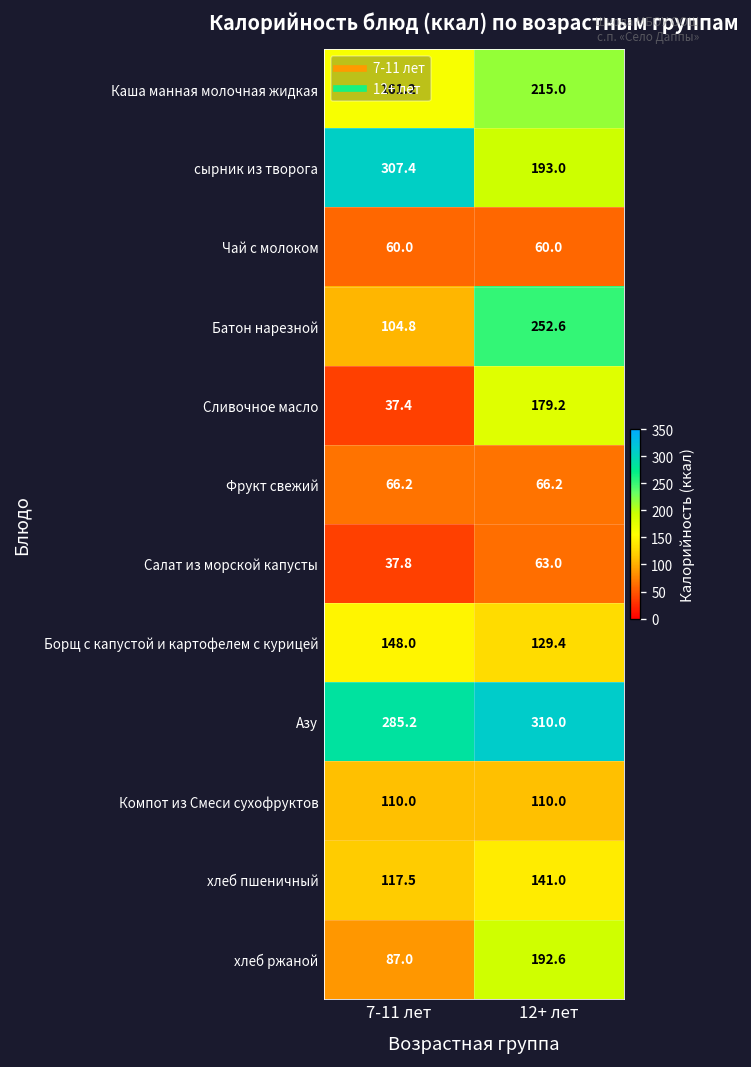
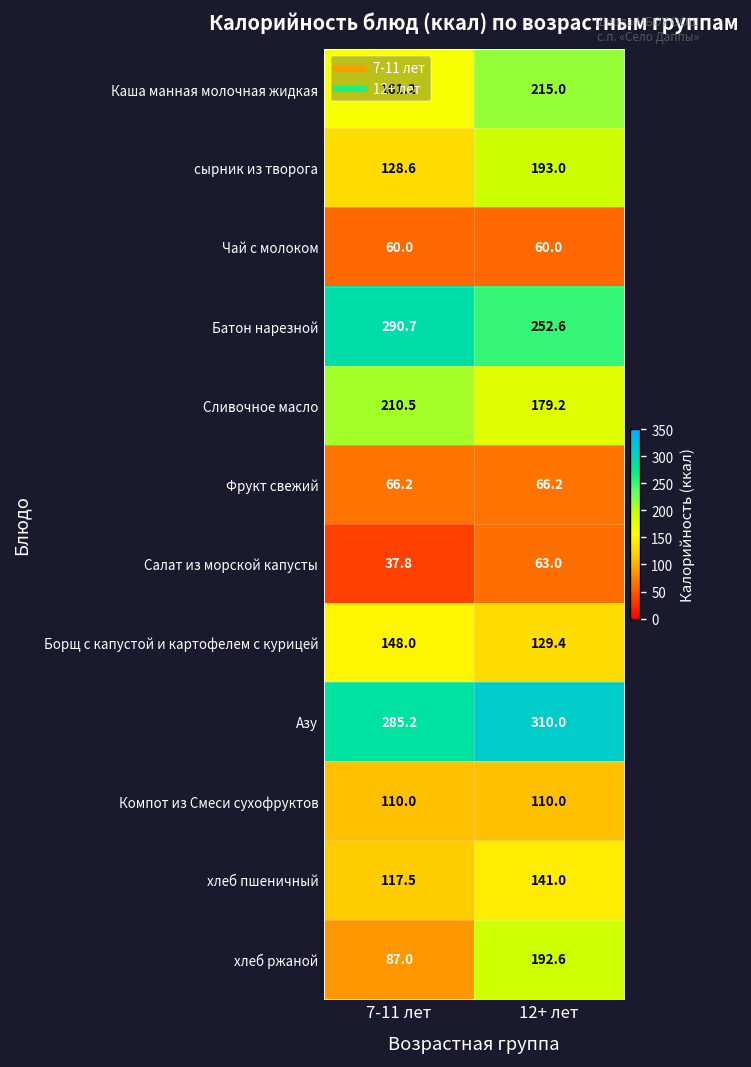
  {
    "Каша манная молочная жидкая": {
      "12+ лет": 215.0
    },
    "сырник из творога": {
-     "7-11 лет": 307.4,
+     "7-11 лет": 128.6,
      "12+ лет": 193.0
    },
    "Чай с молоком": {
      "7-11 лет": 60.0,
      "12+ лет": 60.0
    },
    "Батон нарезной": {
-     "7-11 лет": 104.8,
+     "7-11 лет": 290.7,
      "12+ лет": 252.6
    },
    "Сливочное масло": {
-     "7-11 лет": 37.4,
+     "7-11 лет": 210.5,
      "12+ лет": 179.2
    },
    "Фрукт свежий": {
      "7-11 лет": 66.2,
      "12+ лет": 66.2
    },
    "Салат из морской капусты": {
      "7-11 лет": 37.8,
      "12+ лет": 63.0
    },
    "Борщ с капустой и картофелем с курицей": {
      "7-11 лет": 148.0,
      "12+ лет": 129.4
    },
    "Азу": {
      "7-11 лет": 285.2,
      "12+ лет": 310.0
    },
    "Компот из Смеси сухофруктов": {
      "7-11 лет": 110.0,
      "12+ лет": 110.0
    },
    "хлеб пшеничный": {
      "7-11 лет": 117.5,
      "12+ лет": 141.0
    },
    "хлеб ржаной": {
      "7-11 лет": 87.0,
      "12+ лет": 192.6
    }
  }
